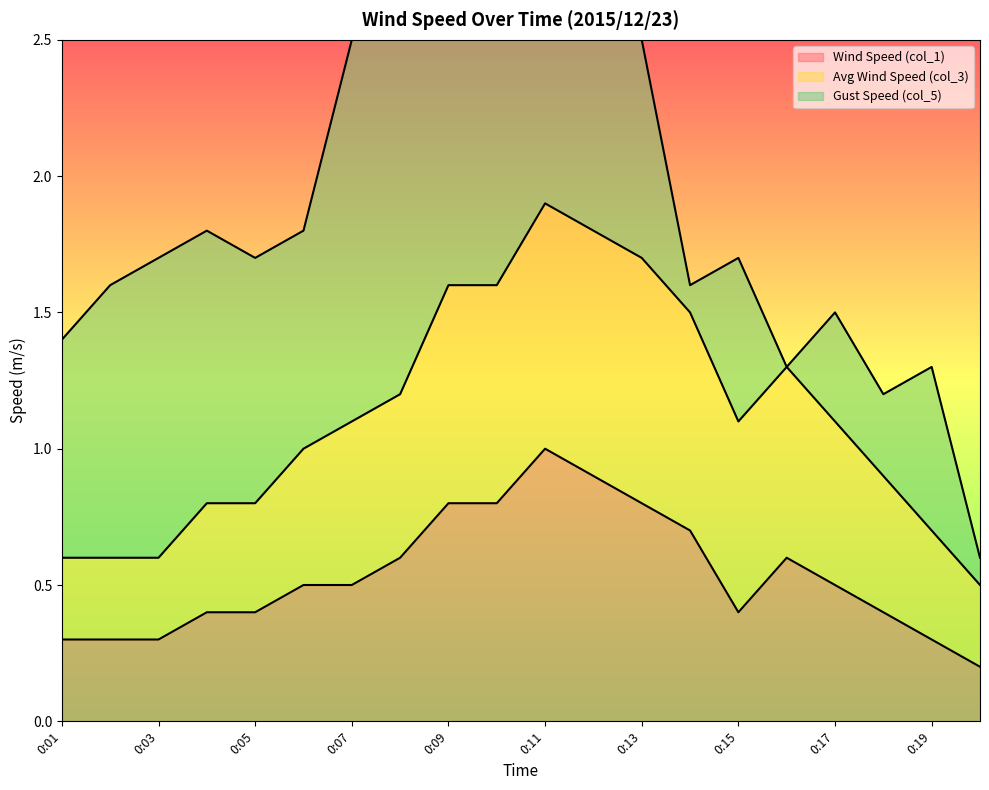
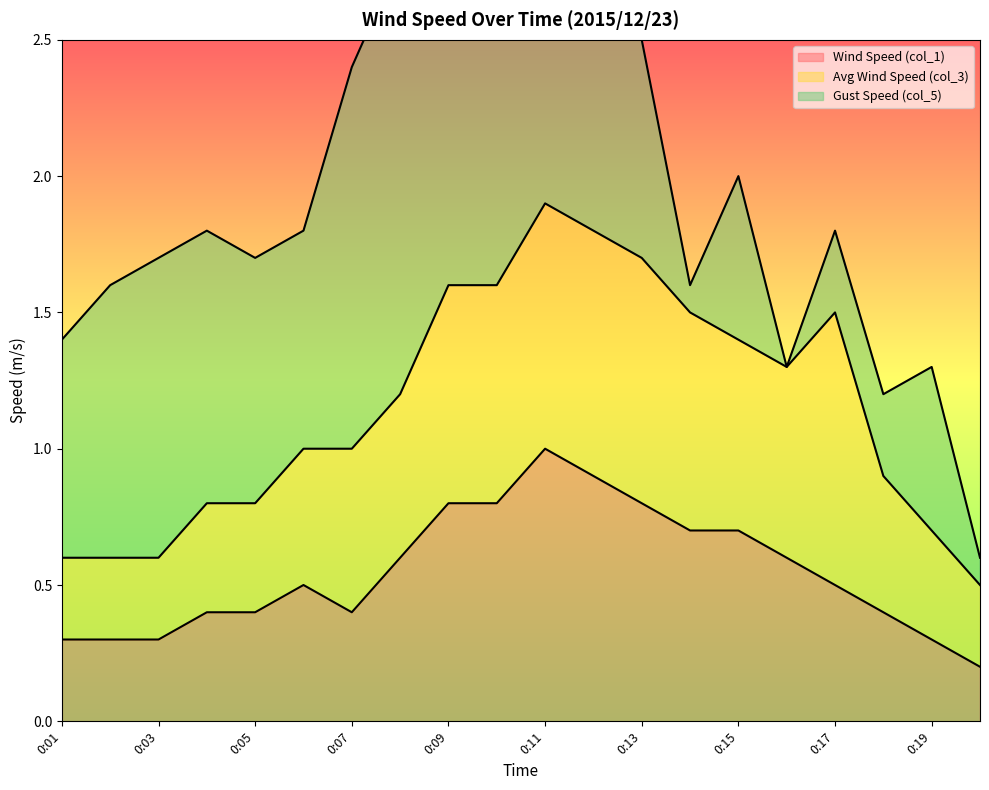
  {
    "Wind Speed (col_1)": {
      "0:01": 0.3,
      "0:03": 0.3,
      "0:05": 0.4,
-     "0:07": 0.5,
+     "0:07": 0.4,
      "0:09": 0.8,
      "0:11": 1.0,
      "0:13": 0.8,
-     "0:15": 0.4,
+     "0:15": 0.7,
      "0:17": 0.5,
      "0:19": 0.3
    },
    "Avg Wind Speed (col_3)": {
      "0:01": 0.3,
      "0:03": 0.3,
      "0:05": 0.4,
      "0:07": 0.6,
      "0:09": 0.8,
      "0:11": 0.9,
      "0:13": 0.9,
      "0:15": 0.7,
-     "0:17": 0.6,
+     "0:17": 1.0,
      "0:19": 0.4
    },
    "Gust Speed (col_5)": {
      "0:01": 0.8,
      "0:03": 1.1,
      "0:05": 0.9,
      "0:07": 1.4,
      "0:13": 0.8,
      "0:15": 0.6,
-     "0:17": 0.4,
+     "0:17": 0.3,
      "0:19": 0.6
    }
  }
